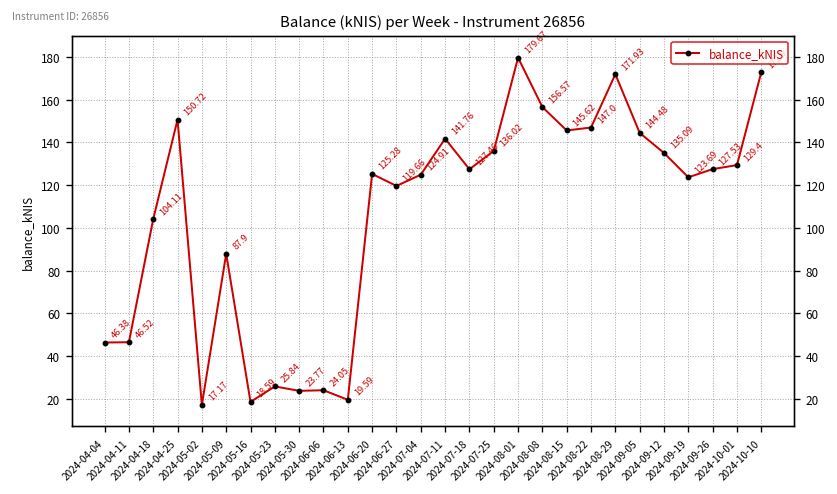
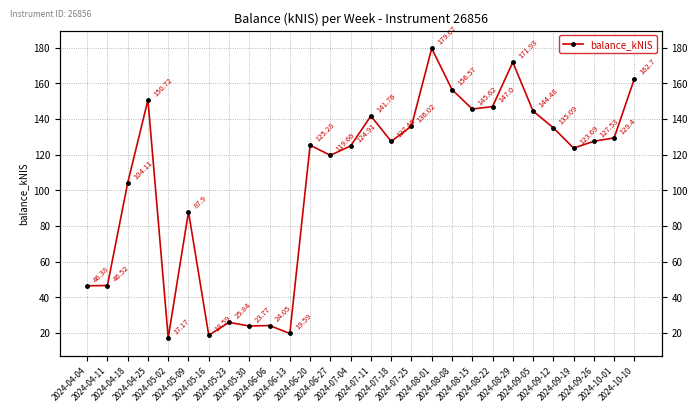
  {
-   "2024-10-10": 173
+   "2024-10-10": 163
  }
